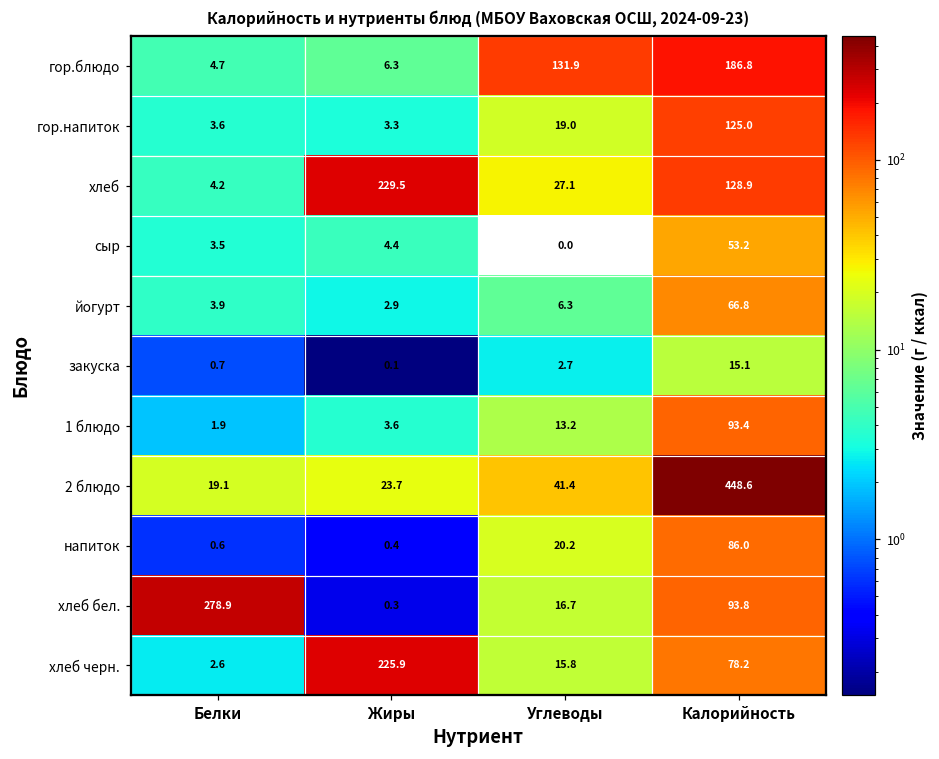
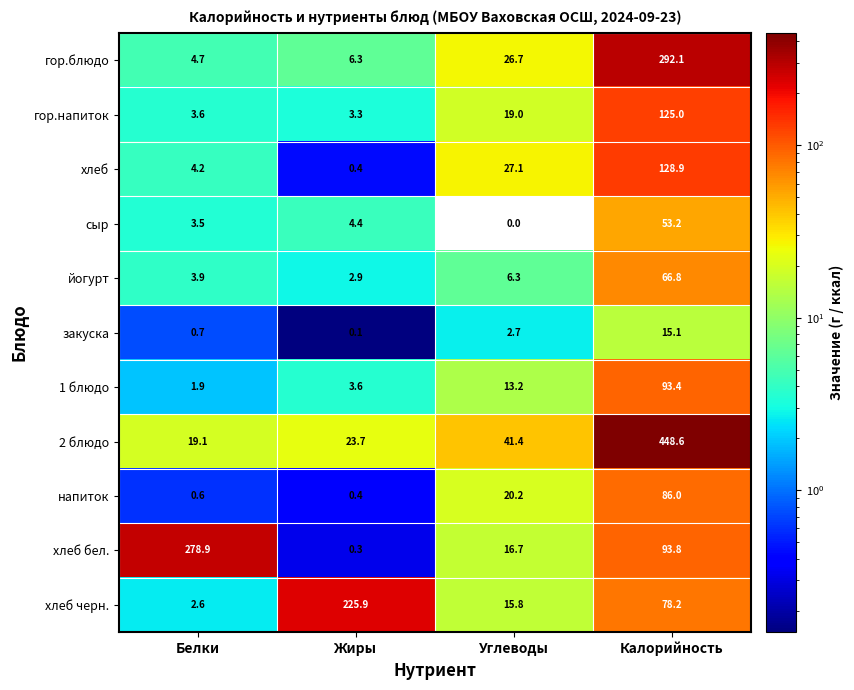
  {
    "гор.блюдо": {
      "Белки": 4.7,
      "Жиры": 6.3,
-     "Углеводы": 131.9,
-     "Калорийность": 186.8
+     "Углеводы": 26.7,
+     "Калорийность": 292.1
    },
    "гор.напиток": {
      "Белки": 3.6,
      "Жиры": 3.3,
      "Углеводы": 19.0,
      "Калорийность": 125.0
    },
    "хлеб": {
      "Белки": 4.2,
-     "Жиры": 229.5,
+     "Жиры": 0.4,
      "Углеводы": 27.1,
      "Калорийность": 128.9
    },
    "сыр": {
      "Белки": 3.5,
      "Жиры": 4.4,
      "Углеводы": 0.0,
      "Калорийность": 53.2
    },
    "йогурт": {
      "Белки": 3.9,
      "Жиры": 2.9,
      "Углеводы": 6.3,
      "Калорийность": 66.8
    },
    "закуска": {
      "Белки": 0.7,
      "Жиры": 0.1,
      "Углеводы": 2.7,
      "Калорийность": 15.1
    },
    "1 блюдо": {
      "Белки": 1.9,
      "Жиры": 3.6,
      "Углеводы": 13.2,
      "Калорийность": 93.4
    },
    "2 блюдо": {
      "Белки": 19.1,
      "Жиры": 23.7,
      "Углеводы": 41.4,
      "Калорийность": 448.6
    },
    "напиток": {
      "Белки": 0.6,
      "Жиры": 0.4,
      "Углеводы": 20.2,
      "Калорийность": 86.0
    },
    "хлеб бел.": {
      "Белки": 278.9,
      "Жиры": 0.3,
      "Углеводы": 16.7,
      "Калорийность": 93.8
    },
    "хлеб черн.": {
      "Белки": 2.6,
      "Жиры": 225.9,
      "Углеводы": 15.8,
      "Калорийность": 78.2
    }
  }
